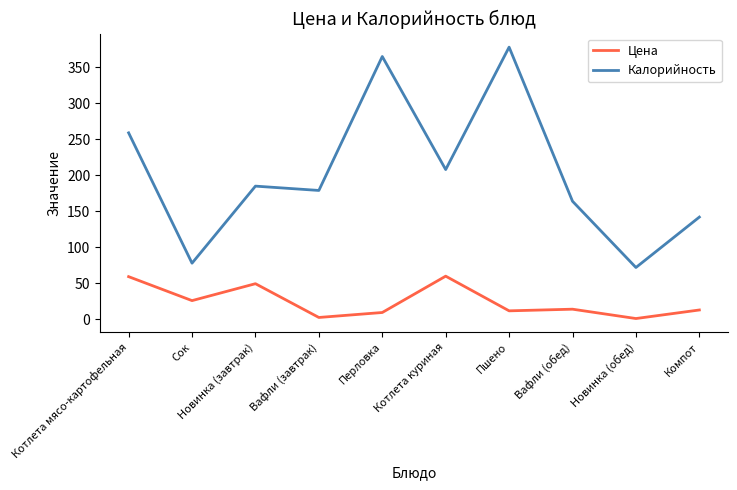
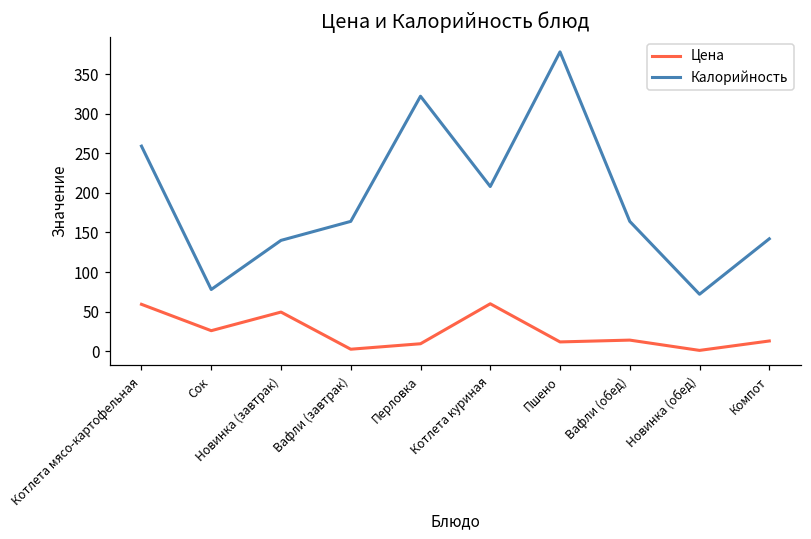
  {
    "Цена": {
      "Котлета мясо-картофельная": 60,
      "Сок": 30,
      "Новинка (завтрак)": 50,
      "Вафли (завтрак)": 0,
      "Перловка": 10,
      "Котлета куриная": 60,
      "Пшено": 10,
      "Вафли (обед)": 10,
      "Новинка (обед)": 0,
      "Компот": 10
    },
    "Калорийность": {
      "Котлета мясо-картофельная": 260,
      "Сок": 80,
-     "Новинка (завтрак)": 190,
-     "Вафли (завтрак)": 180,
-     "Перловка": 370,
+     "Новинка (завтрак)": 140,
+     "Вафли (завтрак)": 160,
+     "Перловка": 320,
      "Котлета куриная": 210,
      "Пшено": 380,
      "Вафли (обед)": 160,
      "Новинка (обед)": 70,
      "Компот": 140
    }
  }
